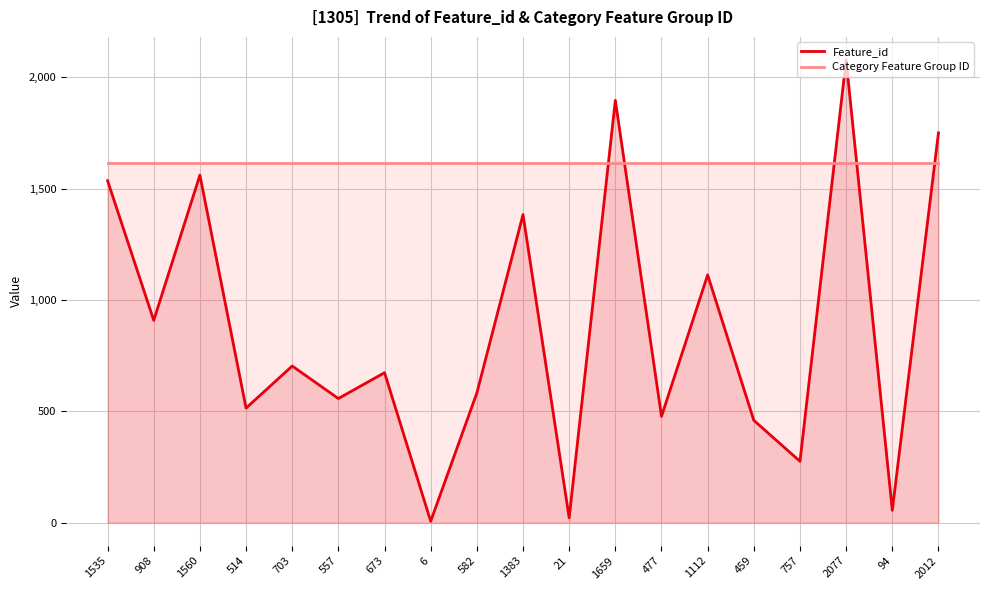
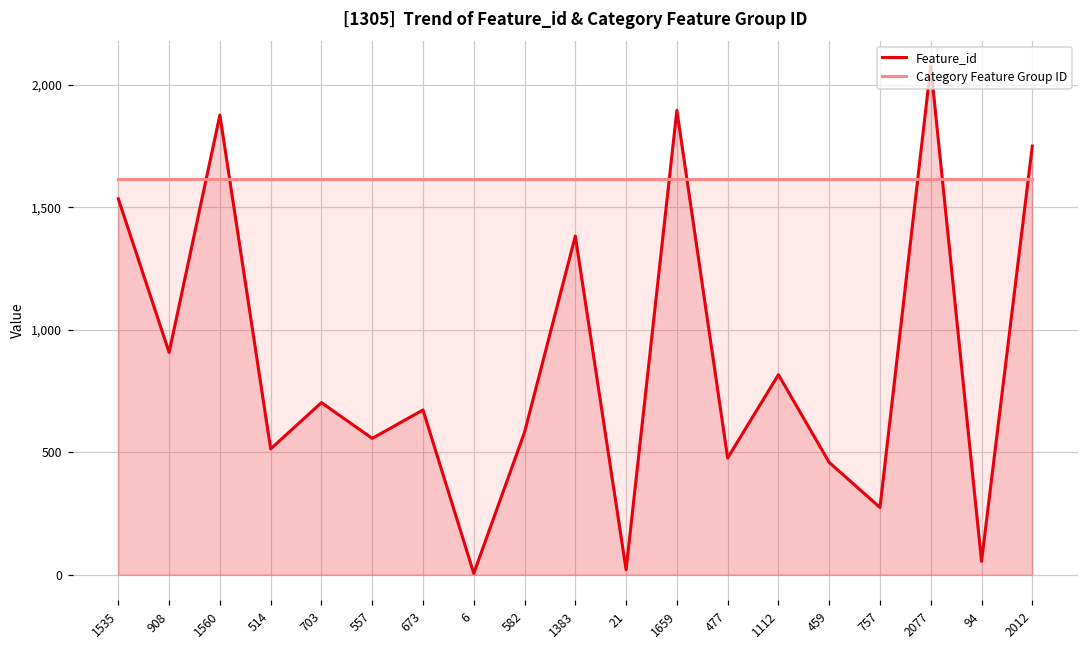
  {
    "Feature_id": {
      "1535": "1,540",
      "908": "910",
-     "1560": "1,560",
+     "1560": "1,880",
      "514": "510",
      "703": "700",
      "557": "560",
      "673": "670",
      "6": "10",
      "582": "580",
      "1383": "1,380",
      "21": "20",
      "1659": "1,900",
      "477": "480",
-     "1112": "1,110",
+     "1112": "820",
      "459": "460",
      "757": "280",
      "94": "60",
      "2012": "1,750"
    },
    "Category Feature Group ID": {
      "1535": "1,620",
      "908": "1,620",
      "1560": "1,620",
      "514": "1,620",
      "703": "1,620",
      "557": "1,620",
      "673": "1,620",
      "6": "1,620",
      "582": "1,620",
      "1383": "1,620",
      "21": "1,620",
      "1659": "1,620",
      "477": "1,620",
      "1112": "1,620",
      "459": "1,620",
      "757": "1,620",
      "2077": "1,620",
      "94": "1,620",
      "2012": "1,620"
    }
  }
